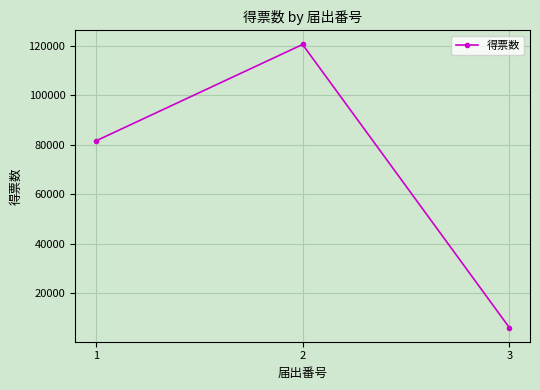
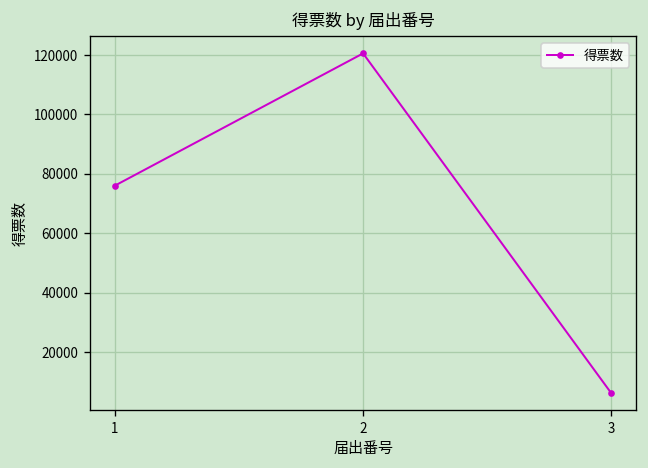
  {
-   "1": 82000,
+   "1": 76000,
    "2": 121000,
    "3": 6000
  }
